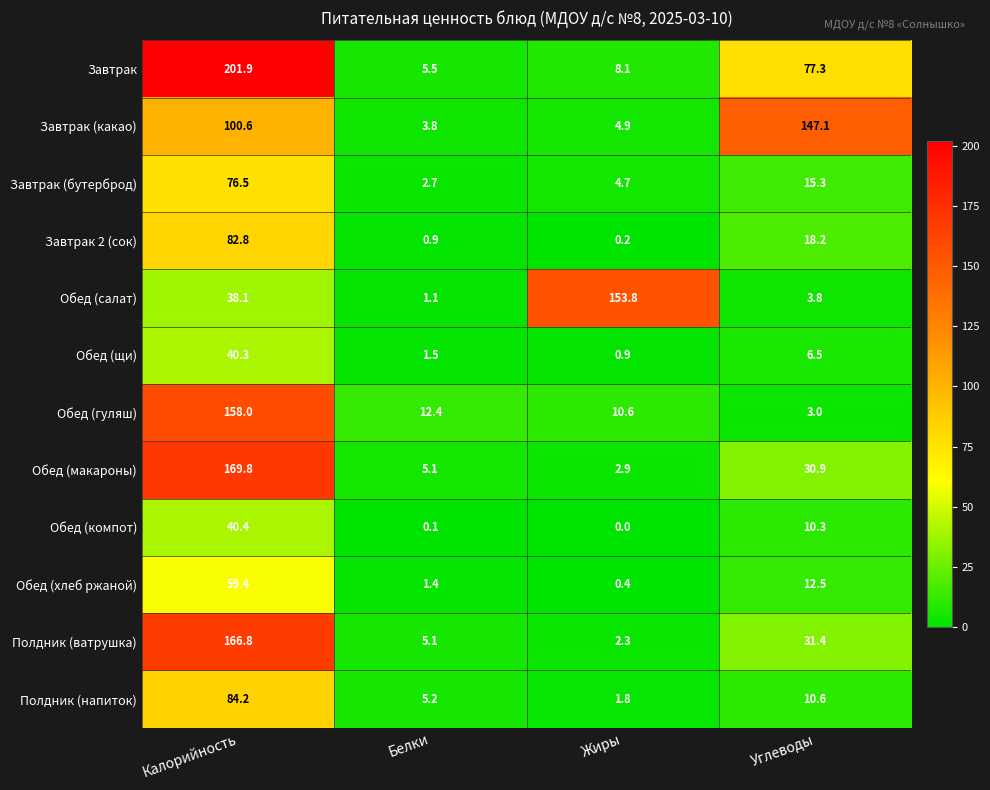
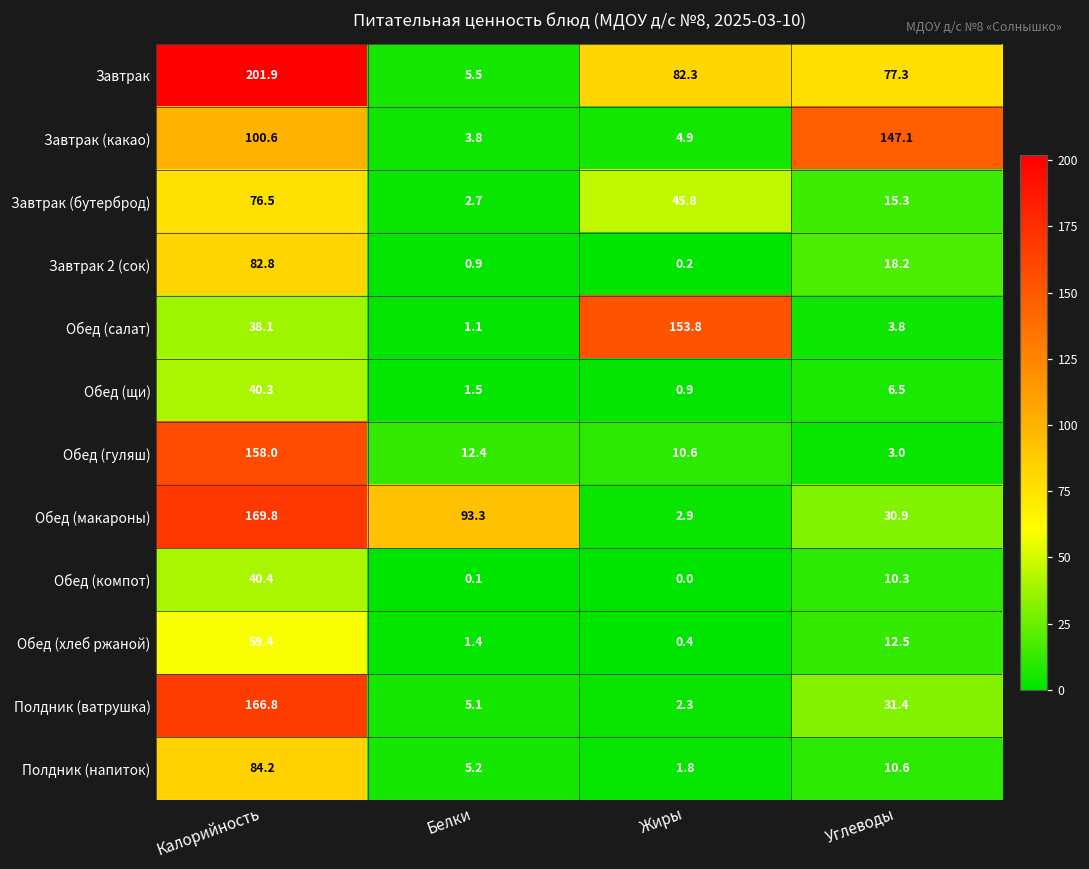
  {
    "Завтрак": {
      "Калорийность": 201.9,
      "Белки": 5.5,
-     "Жиры": 8.1,
+     "Жиры": 82.3,
      "Углеводы": 77.3
    },
    "Завтрак (какао)": {
      "Калорийность": 100.6,
      "Белки": 3.8,
      "Жиры": 4.9,
      "Углеводы": 147.1
    },
    "Завтрак (бутерброд)": {
      "Калорийность": 76.5,
      "Белки": 2.7,
-     "Жиры": 4.7,
+     "Жиры": 45.8,
      "Углеводы": 15.3
    },
    "Завтрак 2 (сок)": {
      "Калорийность": 82.8,
      "Белки": 0.9,
      "Жиры": 0.2,
      "Углеводы": 18.2
    },
    "Обед (салат)": {
      "Калорийность": 38.1,
      "Белки": 1.1,
      "Жиры": 153.8,
      "Углеводы": 3.8
    },
    "Обед (щи)": {
      "Калорийность": 40.3,
      "Белки": 1.5,
      "Жиры": 0.9,
      "Углеводы": 6.5
    },
    "Обед (гуляш)": {
      "Калорийность": 158.0,
      "Белки": 12.4,
      "Жиры": 10.6,
      "Углеводы": 3.0
    },
    "Обед (макароны)": {
      "Калорийность": 169.8,
-     "Белки": 5.1,
+     "Белки": 93.3,
      "Жиры": 2.9,
      "Углеводы": 30.9
    },
    "Обед (компот)": {
      "Калорийность": 40.4,
      "Белки": 0.1,
      "Жиры": 0.0,
      "Углеводы": 10.3
    },
    "Обед (хлеб ржаной)": {
      "Калорийность": 59.4,
      "Белки": 1.4,
      "Жиры": 0.4,
      "Углеводы": 12.5
    },
    "Полдник (ватрушка)": {
      "Калорийность": 166.8,
      "Белки": 5.1,
      "Жиры": 2.3,
      "Углеводы": 31.4
    },
    "Полдник (напиток)": {
      "Калорийность": 84.2,
      "Белки": 5.2,
      "Жиры": 1.8,
      "Углеводы": 10.6
    }
  }
